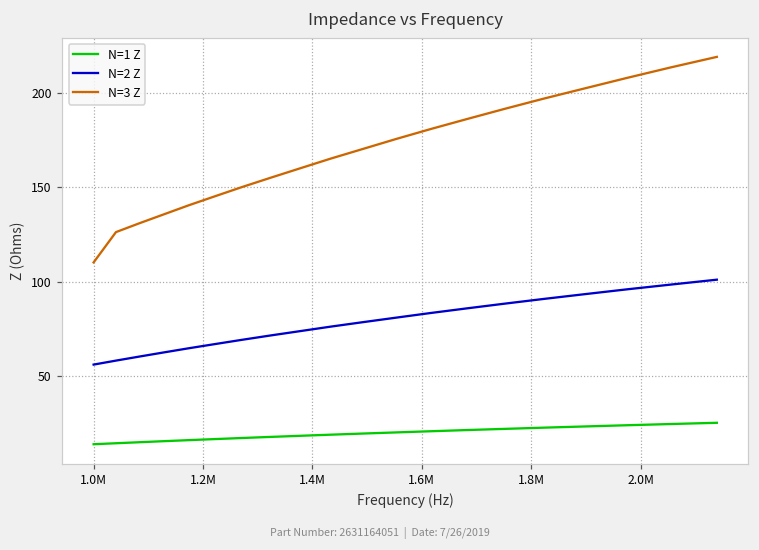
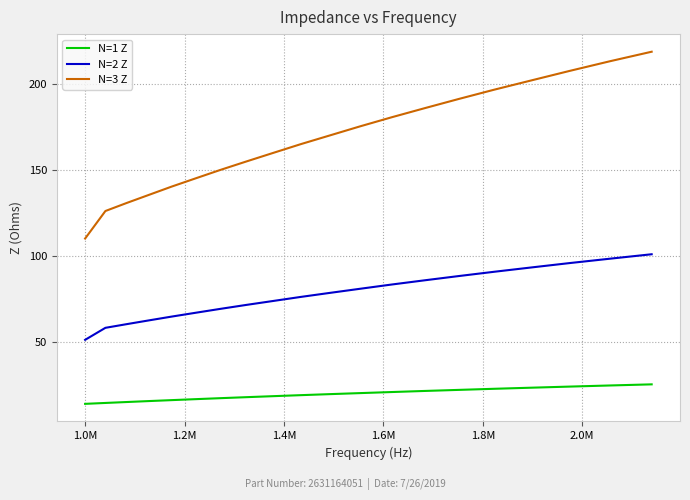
  {
    "N=1 Z": {
      "1.0M": 14
    },
    "N=2 Z": {
-     "1.0M": 56
+     "1.0M": 51
    },
    "N=3 Z": {
      "1.0M": 110
    }
  }
